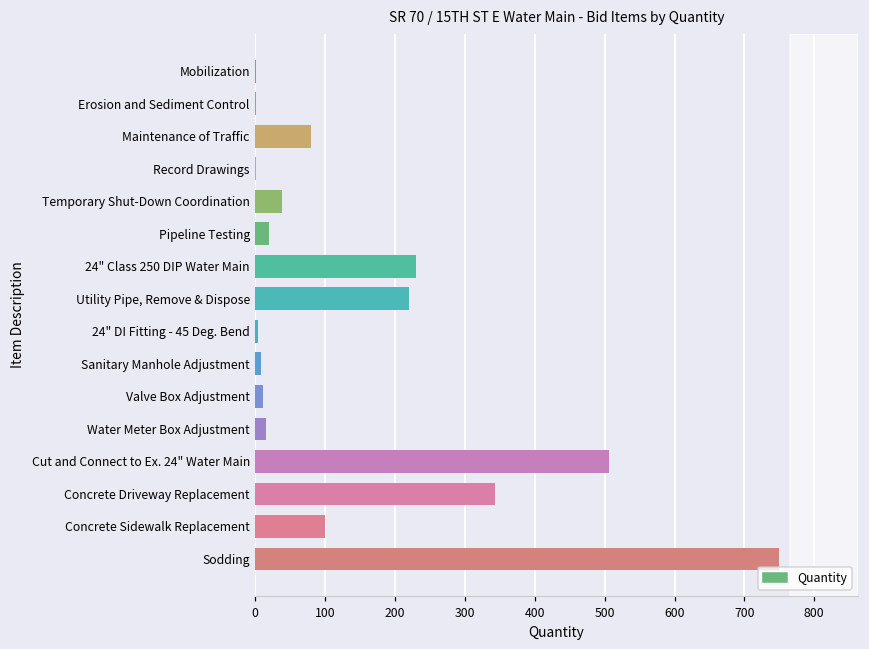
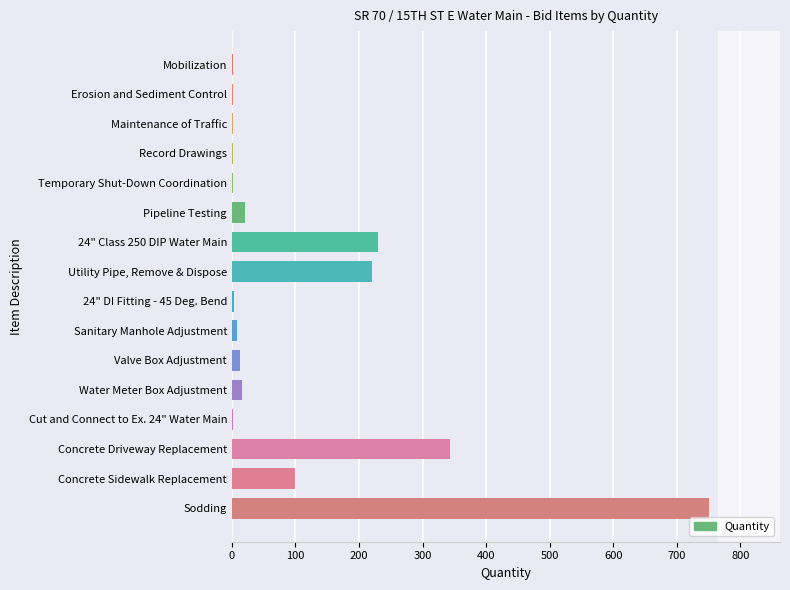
  {
-   "Maintenance of Traffic": 80,
-   "Temporary Shut-Down Coordination": 40,
+   "Maintenance of Traffic": 0,
+   "Temporary Shut-Down Coordination": 0,
    "Pipeline Testing": 20,
    "24\" Class 250 DIP Water Main": 230,
    "Utility Pipe, Remove & Dispose": 220,
    "24\" DI Fitting - 45 Deg. Bend": 0,
    "Sanitary Manhole Adjustment": 10,
    "Valve Box Adjustment": 10,
    "Water Meter Box Adjustment": 20,
-   "Cut and Connect to Ex. 24\" Water Main": 510,
+   "Cut and Connect to Ex. 24\" Water Main": 0,
    "Concrete Driveway Replacement": 340,
    "Concrete Sidewalk Replacement": 100,
    "Sodding": 750
  }
